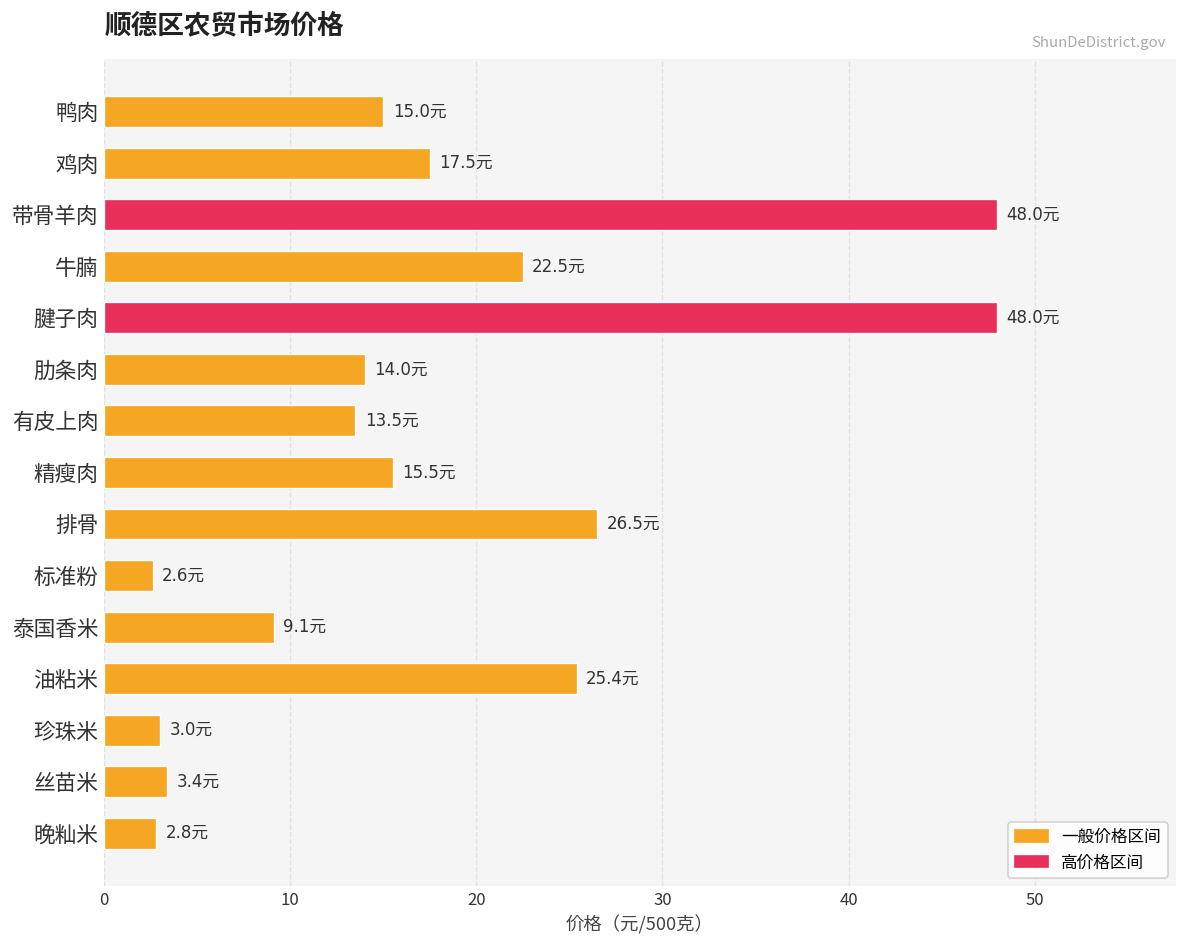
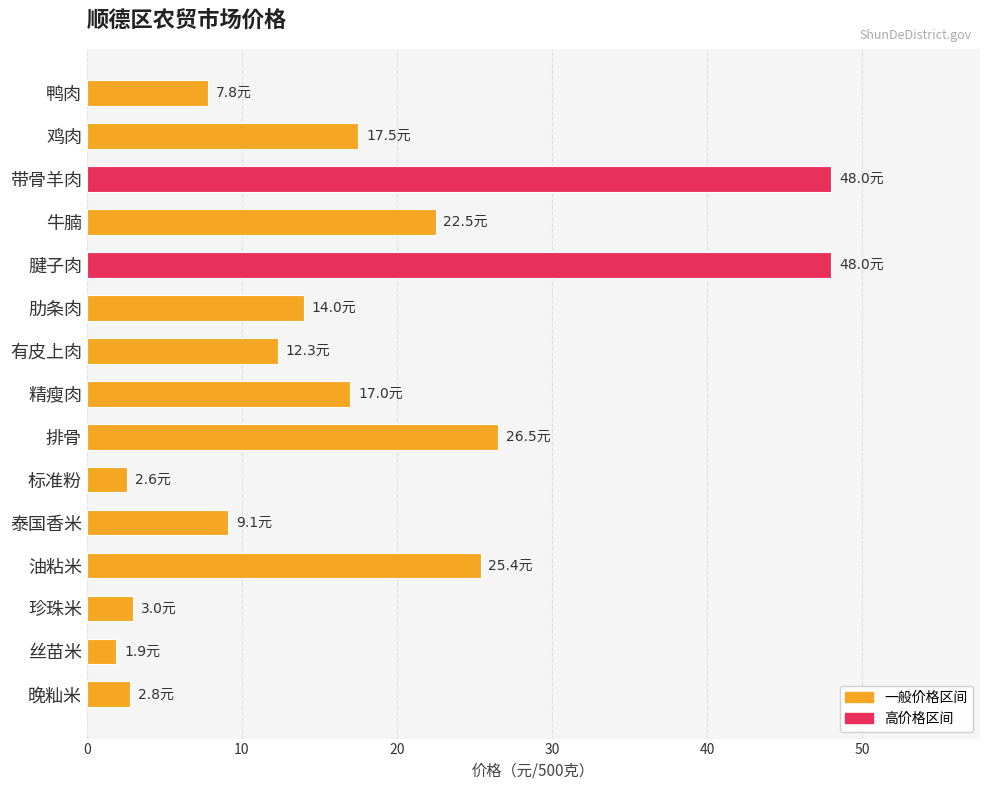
  {
-   "鸭肉": "15.0元",
+   "鸭肉": "7.8元",
    "鸡肉": "17.5元",
    "带骨羊肉": "48.0元",
    "牛腩": "22.5元",
    "腱子肉": "48.0元",
    "肋条肉": "14.0元",
-   "有皮上肉": "13.5元",
-   "精瘦肉": "15.5元",
+   "有皮上肉": "12.3元",
+   "精瘦肉": "17.0元",
    "排骨": "26.5元",
    "标准粉": "2.6元",
    "泰国香米": "9.1元",
    "油粘米": "25.4元",
    "珍珠米": "3.0元",
-   "丝苗米": "3.4元",
+   "丝苗米": "1.9元",
    "晚籼米": "2.8元"
  }
